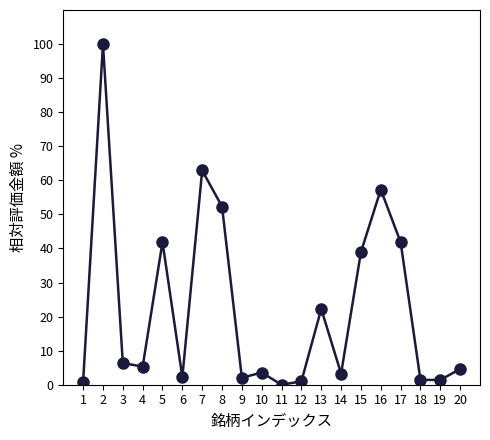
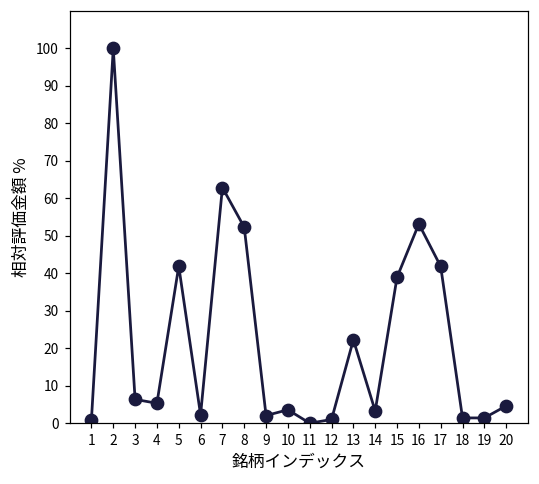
  {
    "1": 1,
    "2": 100,
    "3": 6,
    "4": 5,
    "5": 42,
    "6": 2,
    "7": 63,
    "8": 52,
    "9": 2,
    "10": 4,
    "11": 0,
    "12": 1,
    "13": 22,
    "14": 3,
    "15": 39,
-   "16": 57,
+   "16": 53,
    "17": 42,
    "18": 1,
    "19": 1,
    "20": 5
  }
